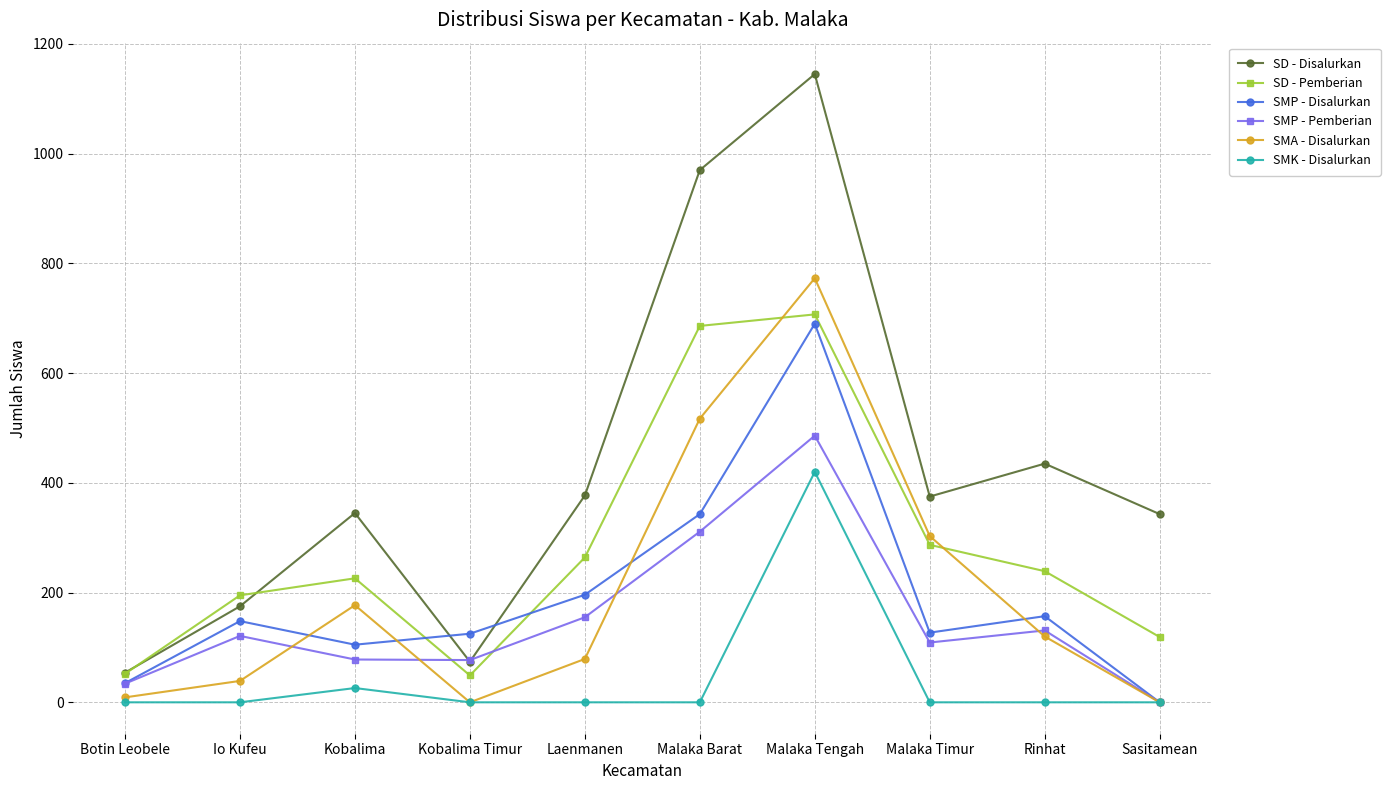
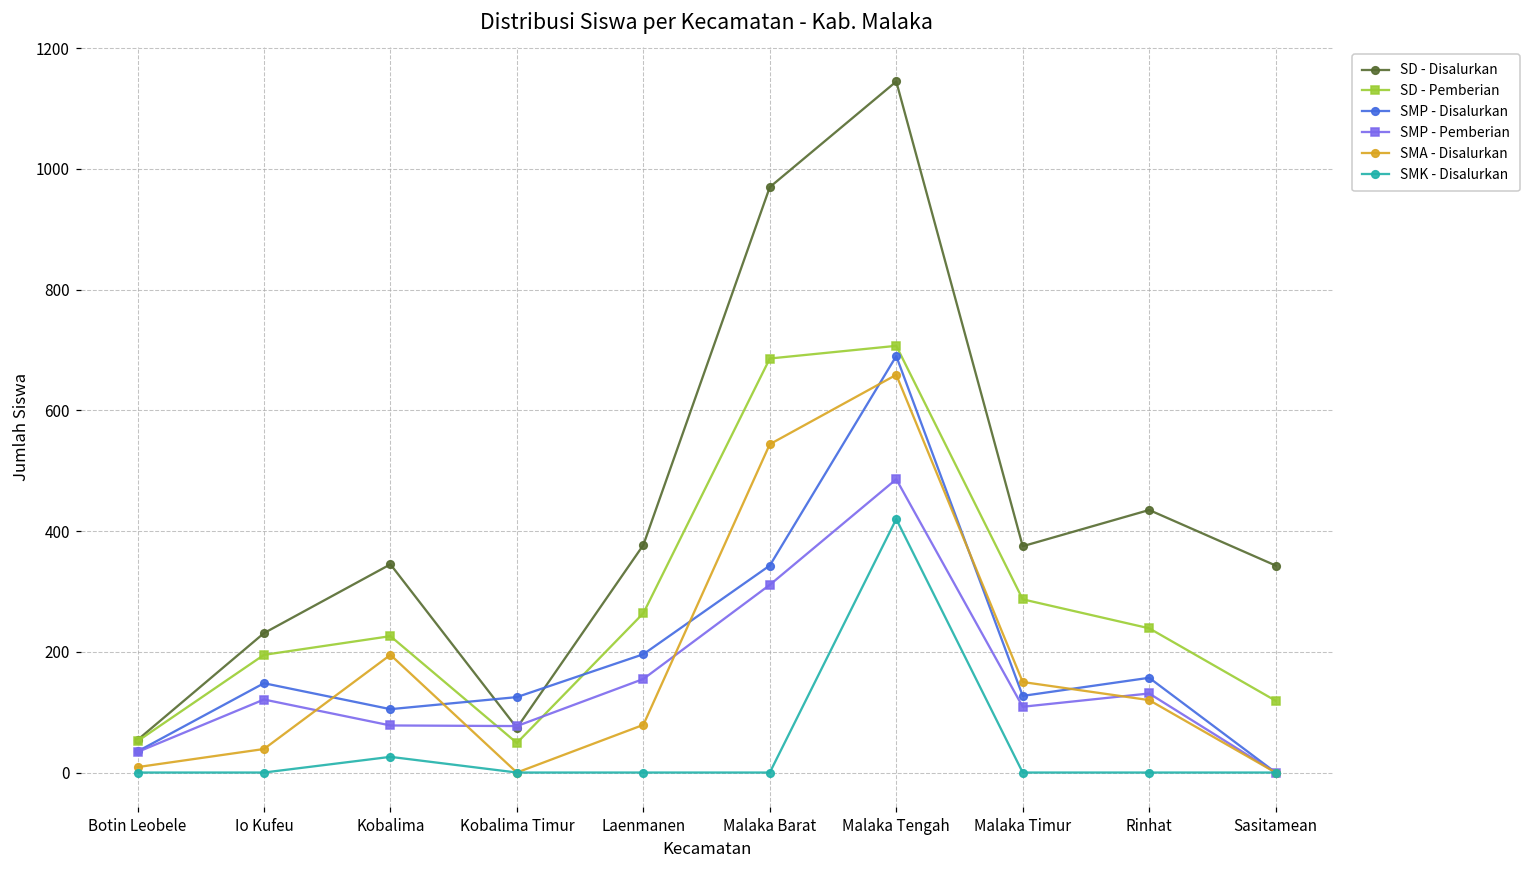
  {
    "SD - Disalurkan": {
-     "Io Kufeu": 180,
+     "Io Kufeu": 230,
      "Kobalima": 350,
      "Laenmanen": 380,
      "Malaka Barat": 970,
      "Malaka Tengah": 1150,
      "Malaka Timur": 380,
      "Rinhat": 440,
      "Sasitamean": 340
    },
    "SD - Pemberian": {
      "Io Kufeu": 200,
      "Kobalima": 230,
      "Kobalima Timur": 50,
      "Laenmanen": 260,
      "Malaka Barat": 690,
      "Malaka Tengah": 710,
      "Malaka Timur": 290,
      "Rinhat": 240,
      "Sasitamean": 120
    },
    "SMA - Disalurkan": {
      "Botin Leobele": 10,
      "Io Kufeu": 40,
-     "Kobalima": 180,
+     "Kobalima": 200,
      "Laenmanen": 80,
-     "Malaka Barat": 520,
-     "Malaka Tengah": 770,
-     "Malaka Timur": 300,
+     "Malaka Barat": 540,
+     "Malaka Tengah": 660,
+     "Malaka Timur": 150,
      "Rinhat": 120
    },
    "SMK - Disalurkan": {
      "Botin Leobele": 0,
      "Io Kufeu": 0,
      "Kobalima": 30,
      "Laenmanen": 0,
      "Malaka Barat": 0,
      "Malaka Tengah": 420,
      "Malaka Timur": 0,
      "Rinhat": 0
    }
  }
